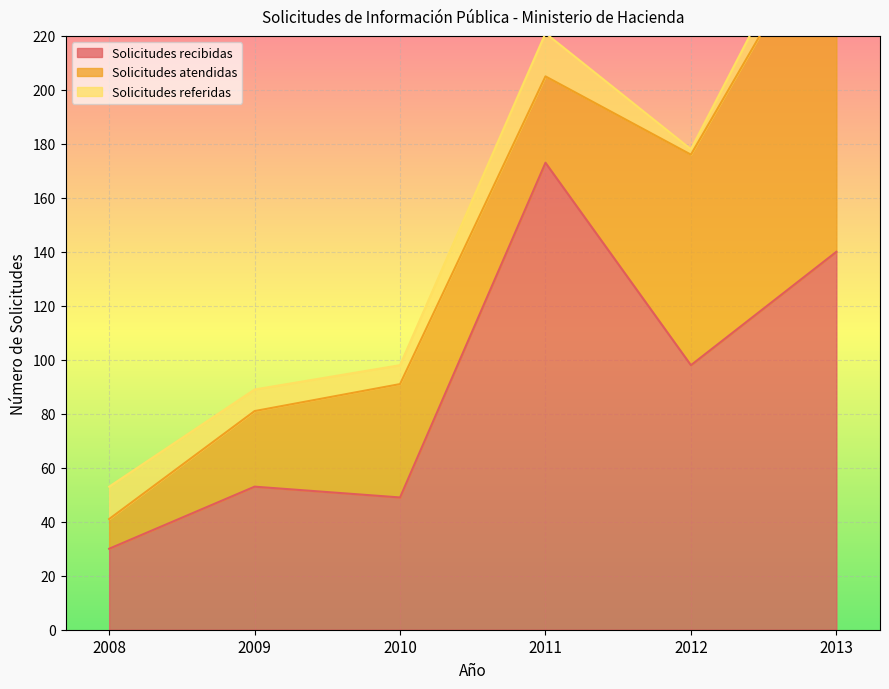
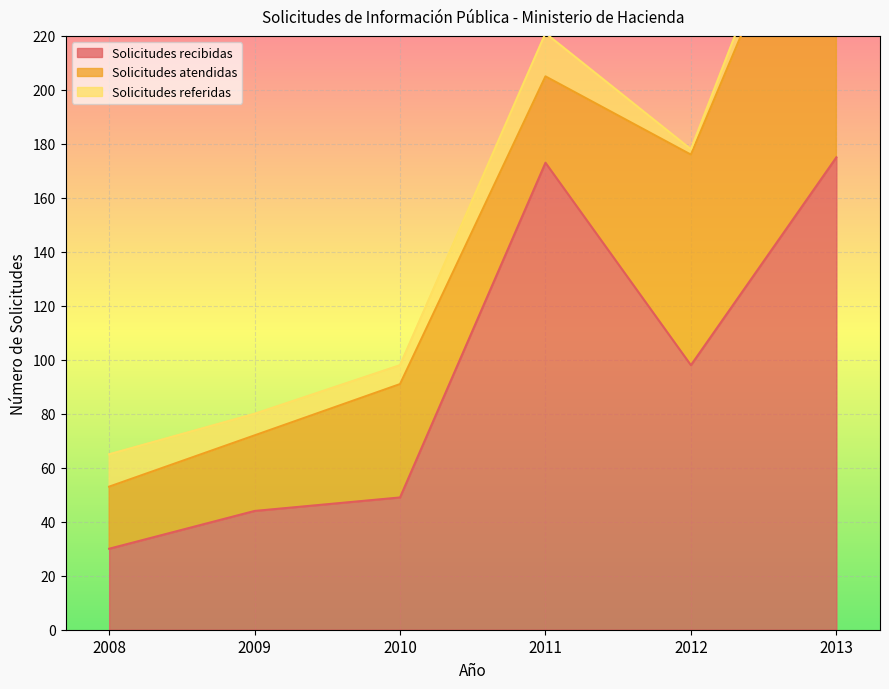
  {
    "Solicitudes recibidas": {
      "2008": 30,
-     "2009": 53,
+     "2009": 44,
      "2010": 49,
      "2011": 173,
      "2012": 98,
-     "2013": 140
+     "2013": 175
    },
    "Solicitudes atendidas": {
-     "2008": 11,
+     "2008": 23,
      "2009": 28,
      "2010": 42,
      "2011": 32,
      "2012": 78
    },
    "Solicitudes referidas": {
      "2008": 12,
      "2009": 8,
      "2010": 7,
      "2012": 2
    }
  }
